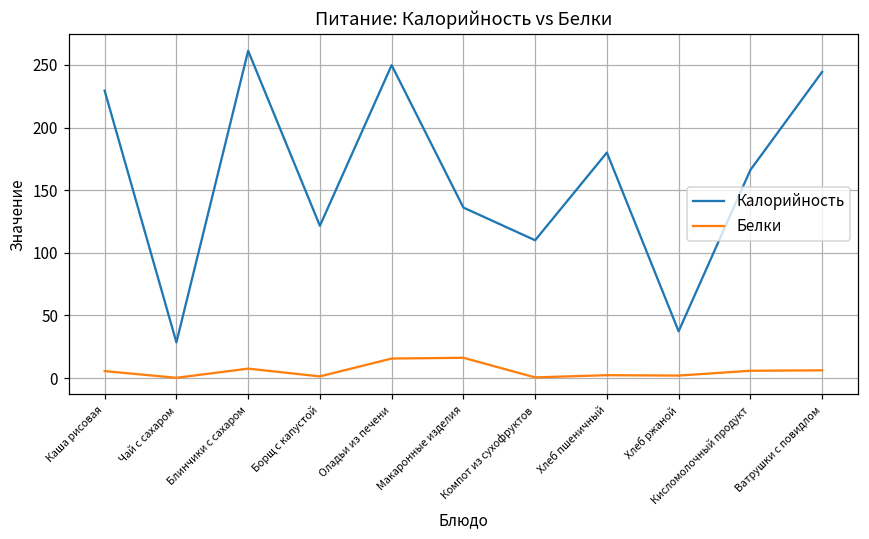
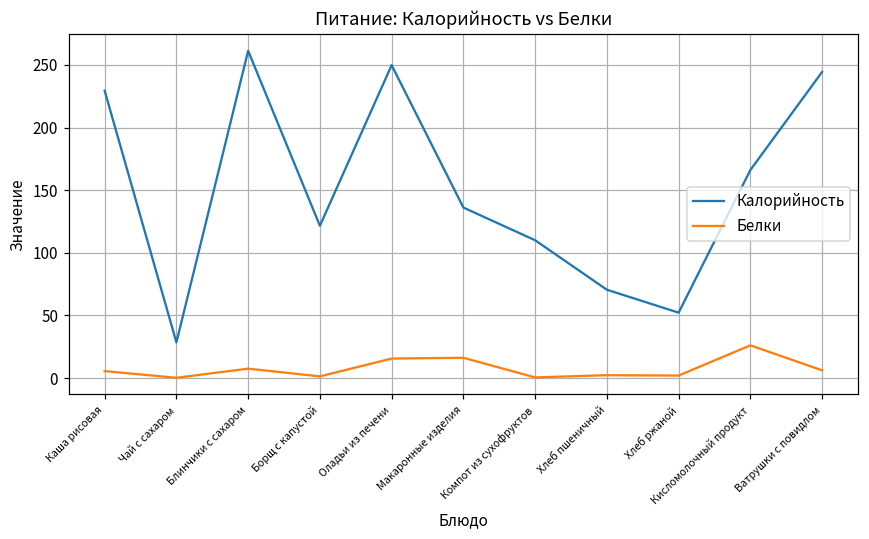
  {
    "Калорийность": {
      "Каша рисовая": 229,
      "Чай с сахаром": 28,
      "Блинчики с сахаром": 261,
      "Борщ с капустой": 122,
      "Оладьи из печени": 250,
      "Макаронные изделия": 136,
      "Компот из сухофруктов": 110,
-     "Хлеб пшеничный": 180,
-     "Хлеб ржаной": 37,
+     "Хлеб пшеничный": 71,
+     "Хлеб ржаной": 52,
      "Кисломолочный продукт": 166,
      "Ватрушки с повидлом": 244
    },
    "Белки": {
      "Каша рисовая": 6,
      "Чай с сахаром": 0,
      "Блинчики с сахаром": 8,
      "Борщ с капустой": 1,
      "Оладьи из печени": 16,
      "Макаронные изделия": 16,
      "Компот из сухофруктов": 1,
      "Хлеб пшеничный": 2,
      "Хлеб ржаной": 2,
-     "Кисломолочный продукт": 6,
+     "Кисломолочный продукт": 26,
      "Ватрушки с повидлом": 6
    }
  }
